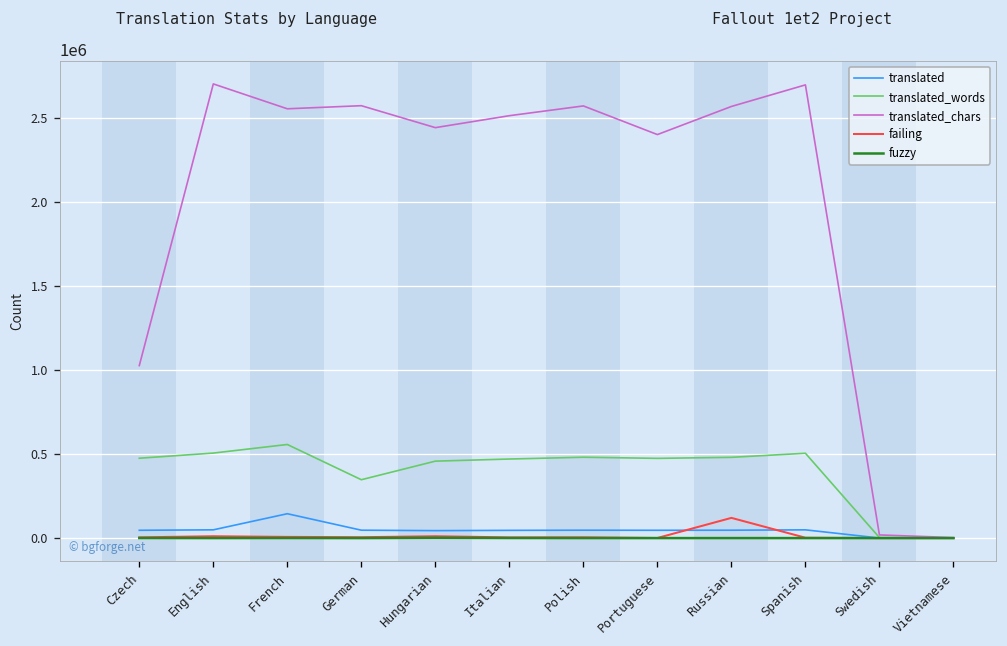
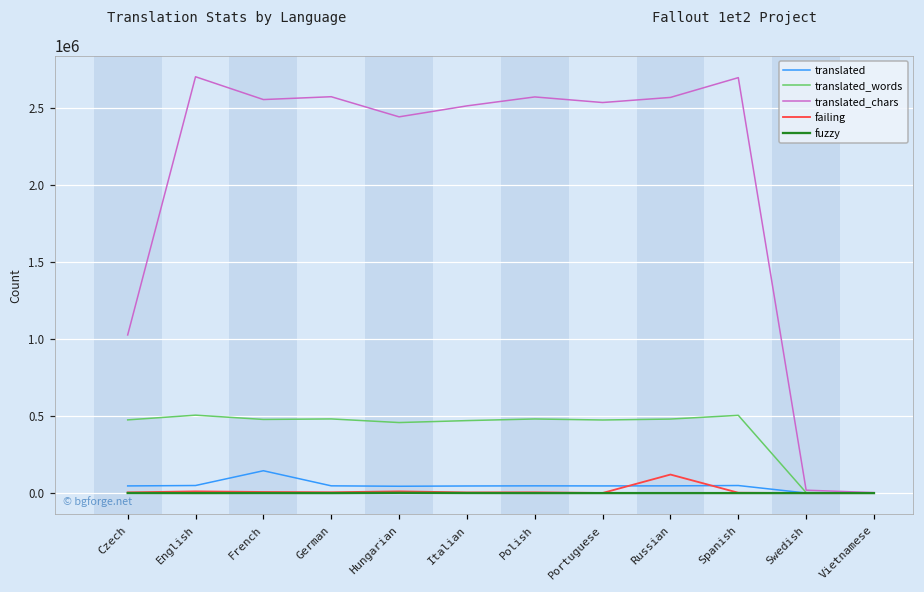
  {
    "translated": {
      "Czech": 50000,
      "English": 50000,
      "French": 140000,
      "German": 50000,
      "Hungarian": 40000,
      "Italian": 50000,
      "Polish": 50000,
      "Portuguese": 50000,
      "Russian": 50000,
      "Spanish": 50000
    },
    "translated_words": {
      "Czech": 470000,
      "English": 510000,
-     "French": 560000,
-     "German": 350000,
+     "French": 480000,
+     "German": 480000,
      "Hungarian": 460000,
      "Italian": 470000,
      "Polish": 480000,
      "Portuguese": 470000,
      "Russian": 480000,
      "Spanish": 500000
    },
    "translated_chars": {
      "Czech": 1030000,
      "English": 2700000,
      "French": 2550000,
      "German": 2570000,
      "Hungarian": 2440000,
      "Italian": 2510000,
      "Polish": 2570000,
-     "Portuguese": 2400000,
+     "Portuguese": 2530000,
      "Russian": 2570000,
      "Spanish": 2690000
    },
    "failing": {
      "Russian": 120000
    },
    "fuzzy": {
      "Russian": 0
    }
  }
